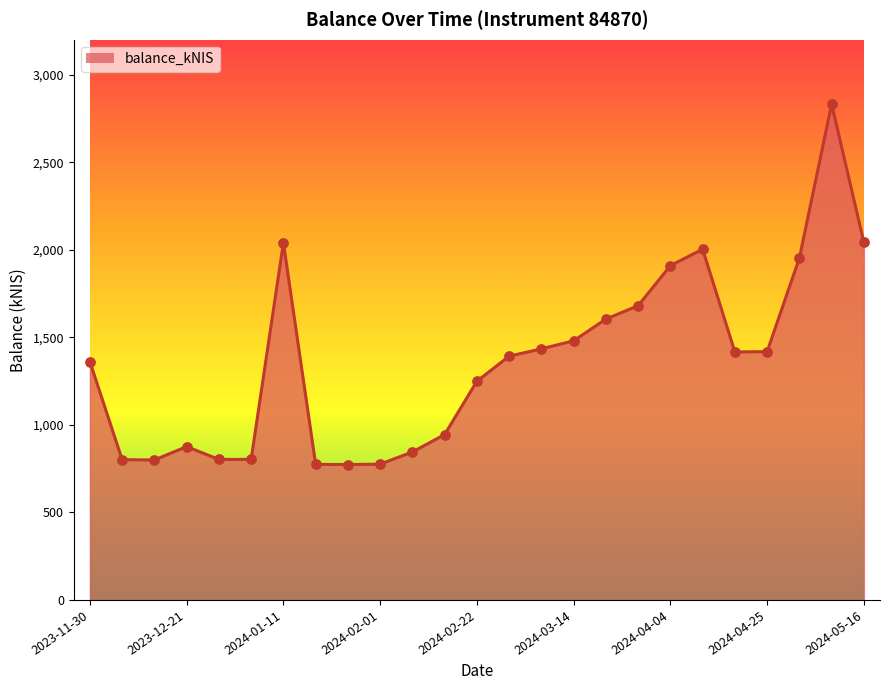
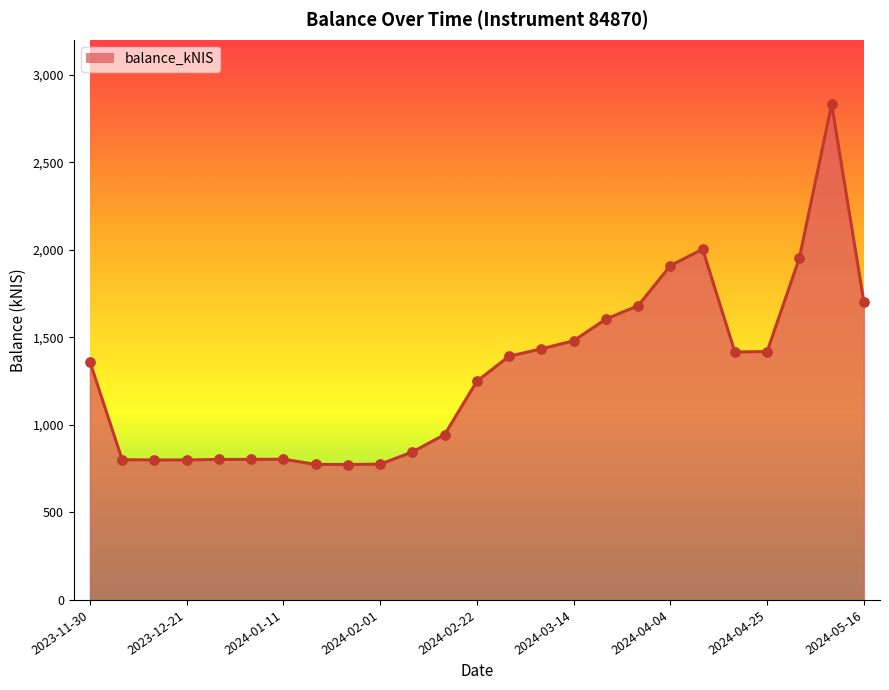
  {
    "2023-11-30": "1,360",
-   "2023-12-21": "880",
-   "2024-01-11": "2,040",
+   "2023-12-21": "800",
+   "2024-01-11": "800",
    "2024-02-01": "780",
    "2024-02-22": "1,250",
    "2024-03-14": "1,480",
    "2024-04-04": "1,910",
    "2024-04-25": "1,420",
-   "2024-05-16": "2,040"
+   "2024-05-16": "1,700"
  }
